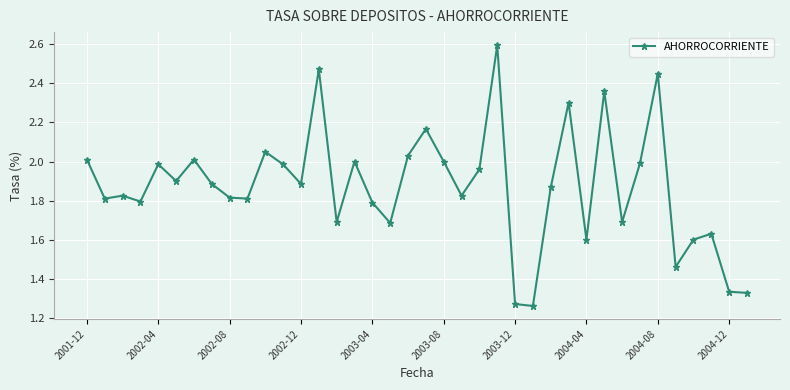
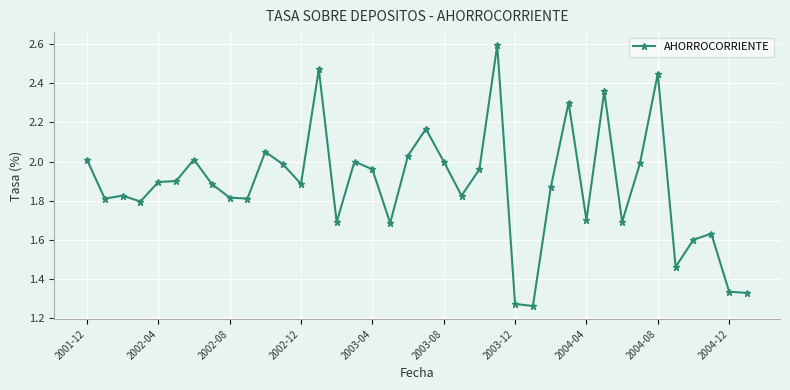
  {
    "2001-12": 2.01,
-   "2002-04": 1.99,
+   "2002-04": 1.90,
    "2002-08": 1.82,
    "2002-12": 1.89,
-   "2003-04": 1.79,
+   "2003-04": 1.96,
    "2003-08": 2.00,
    "2003-12": 1.27,
-   "2004-04": 1.6,
+   "2004-04": 1.7,
    "2004-08": 2.45,
    "2004-12": 1.33
  }
